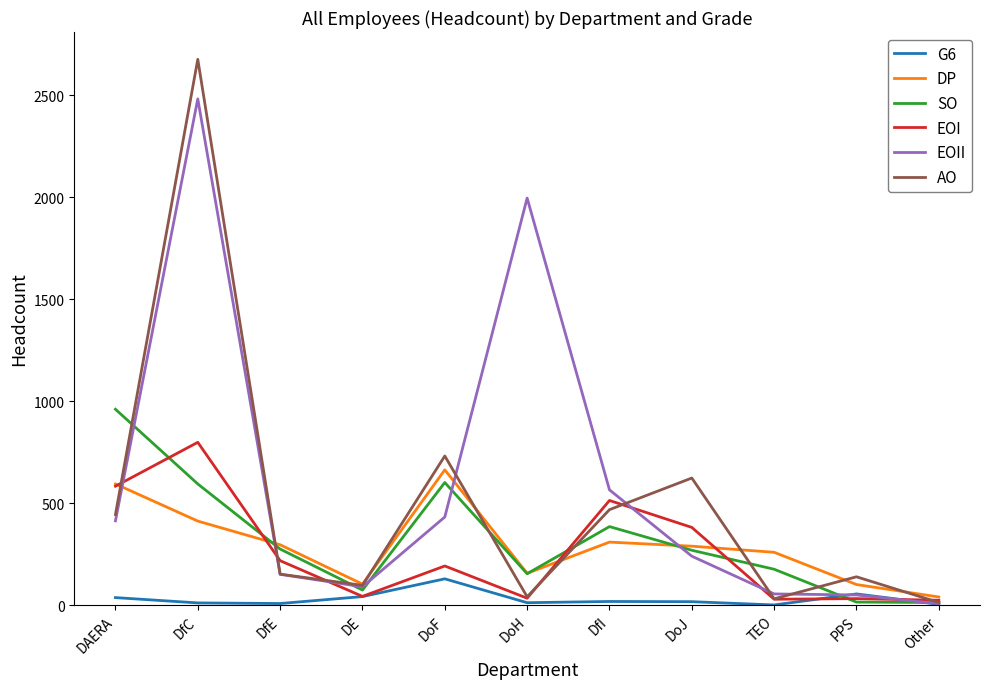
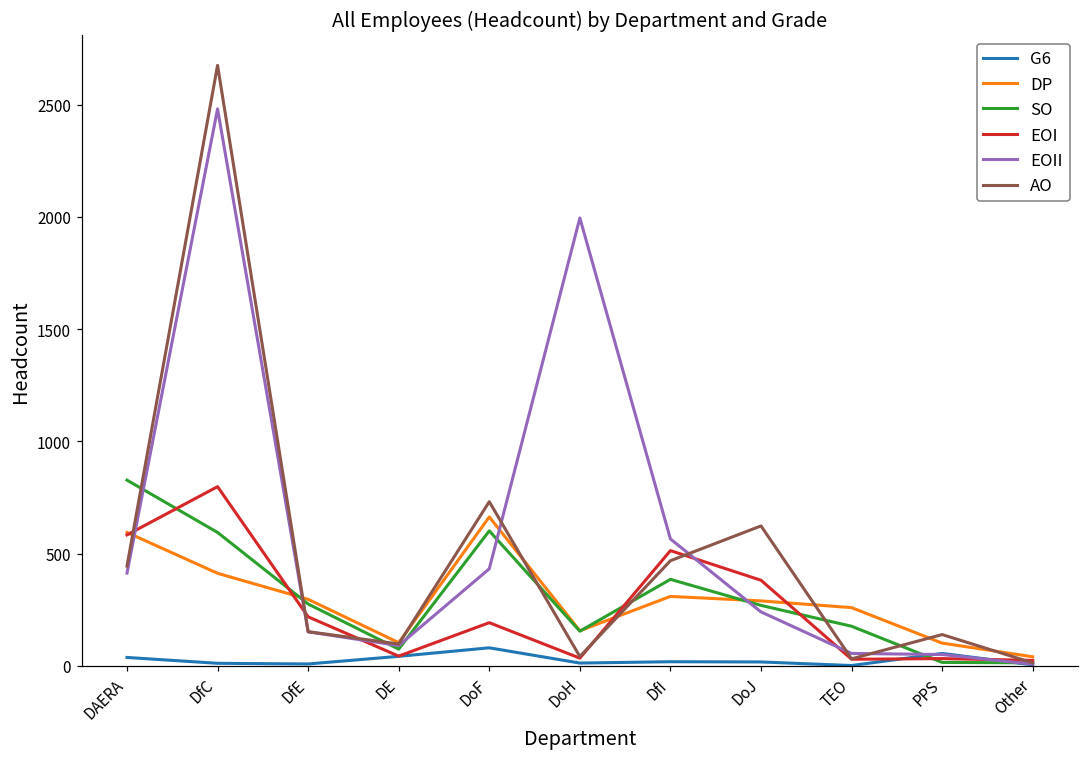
  {
    "G6": {
      "DAERA": 40,
      "DfC": 10,
      "DfE": 10,
-     "DoF": 130,
+     "DoF": 80,
      "DoH": 10,
      "DfI": 20,
      "DoJ": 20,
      "TEO": 0
    },
    "DP": {
      "DfC": 410,
      "DfE": 300,
      "DoF": 660,
      "DfI": 310,
      "DoJ": 290,
      "TEO": 260,
      "PPS": 100,
      "Other": 40
    },
    "SO": {
-     "DAERA": 960,
+     "DAERA": 830,
      "DfC": 590,
      "DfE": 280,
      "DE": 70,
      "DoF": 600,
      "DfI": 390,
      "DoJ": 270,
      "TEO": 180,
      "PPS": 20
    },
    "EOI": {
      "DfC": 800,
      "DfE": 220,
      "DoF": 190,
      "DfI": 510,
      "DoJ": 380,
      "PPS": 30
    },
    "EOII": {
      "DAERA": 410,
      "DfC": 2480,
      "DoF": 430,
      "DoH": 2000,
      "DfI": 570,
      "DoJ": 240,
      "TEO": 60
    },
    "AO": {
      "DAERA": 440,
      "DfC": 2680,
      "DoF": 730,
      "DfI": 470,
      "DoJ": 620,
      "PPS": 140
    }
  }
